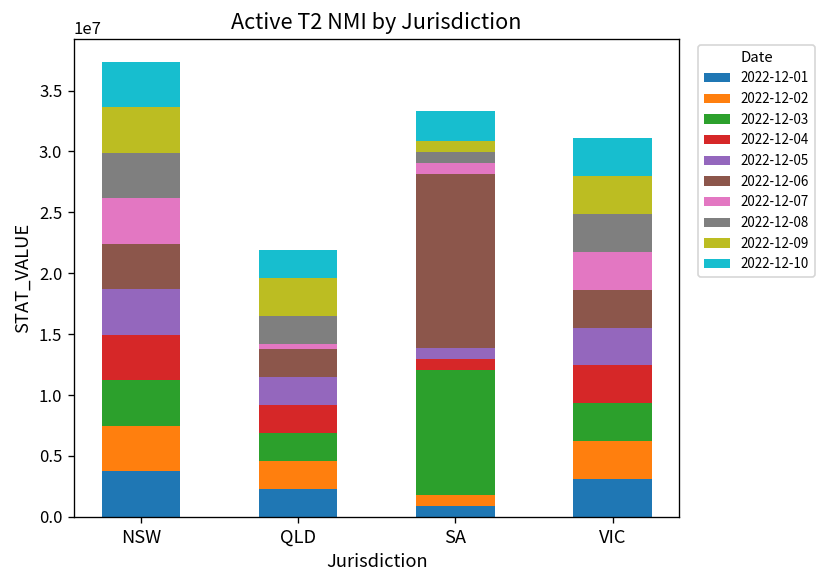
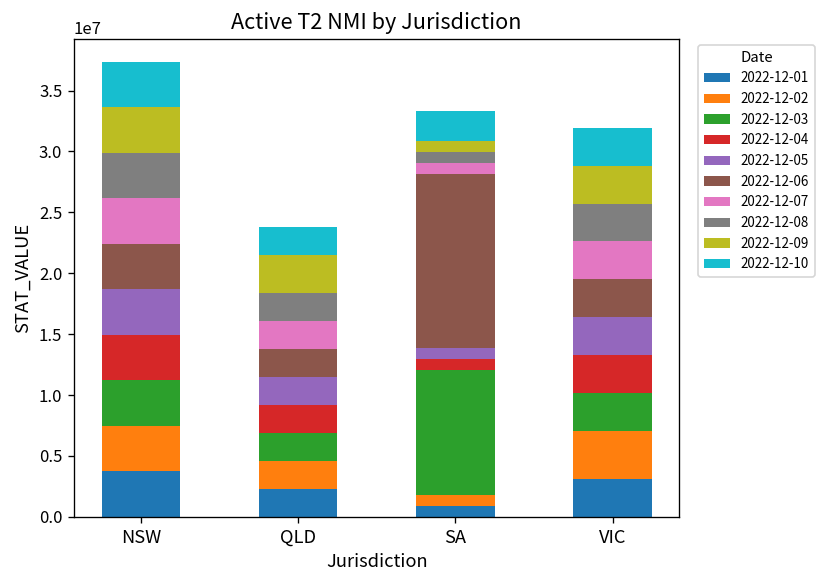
  {
    "2022-12-01": {
      "NSW": 3700000,
      "QLD": 2300000,
      "SA": 900000,
      "VIC": 3100000
    },
    "2022-12-02": {
      "NSW": 3700000,
      "QLD": 2300000,
      "SA": 900000,
-     "VIC": 3100000
+     "VIC": 4000000
    },
    "2022-12-03": {
      "NSW": 3700000,
      "QLD": 2300000,
      "SA": 10200000,
      "VIC": 3100000
    },
    "2022-12-04": {
      "NSW": 3700000,
      "QLD": 2300000,
      "SA": 900000,
      "VIC": 3100000
    },
    "2022-12-05": {
      "NSW": 3700000,
      "QLD": 2300000,
      "SA": 900000,
      "VIC": 3100000
    },
    "2022-12-06": {
      "NSW": 3700000,
      "QLD": 2300000,
      "SA": 14300000,
      "VIC": 3100000
    },
    "2022-12-07": {
      "NSW": 3700000,
-     "QLD": 400000,
+     "QLD": 2300000,
      "SA": 900000,
      "VIC": 3100000
    },
    "2022-12-08": {
      "NSW": 3700000,
      "QLD": 2300000,
      "SA": 900000,
      "VIC": 3100000
    },
    "2022-12-09": {
      "NSW": 3700000,
      "QLD": 3100000,
      "SA": 900000,
      "VIC": 3100000
    },
    "2022-12-10": {
      "NSW": 3700000,
      "QLD": 2300000,
      "SA": 2500000,
      "VIC": 3100000
    }
  }
